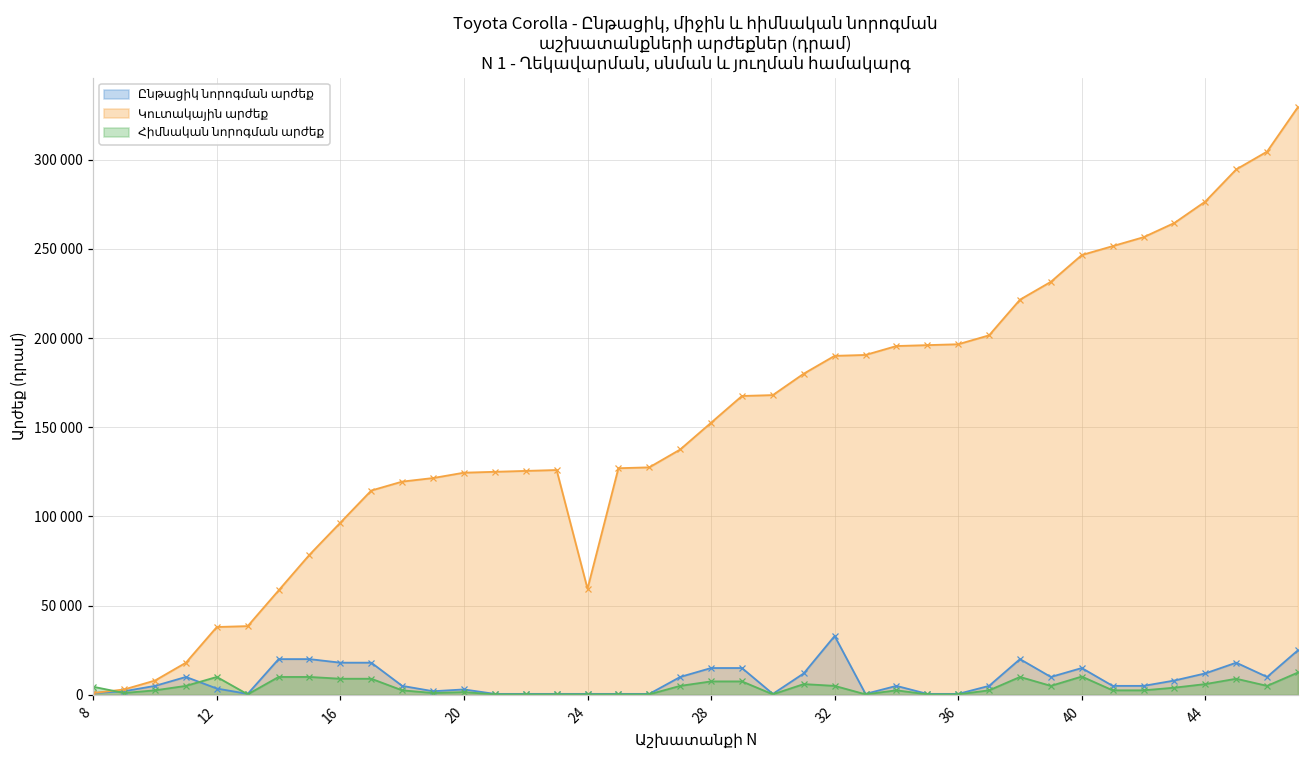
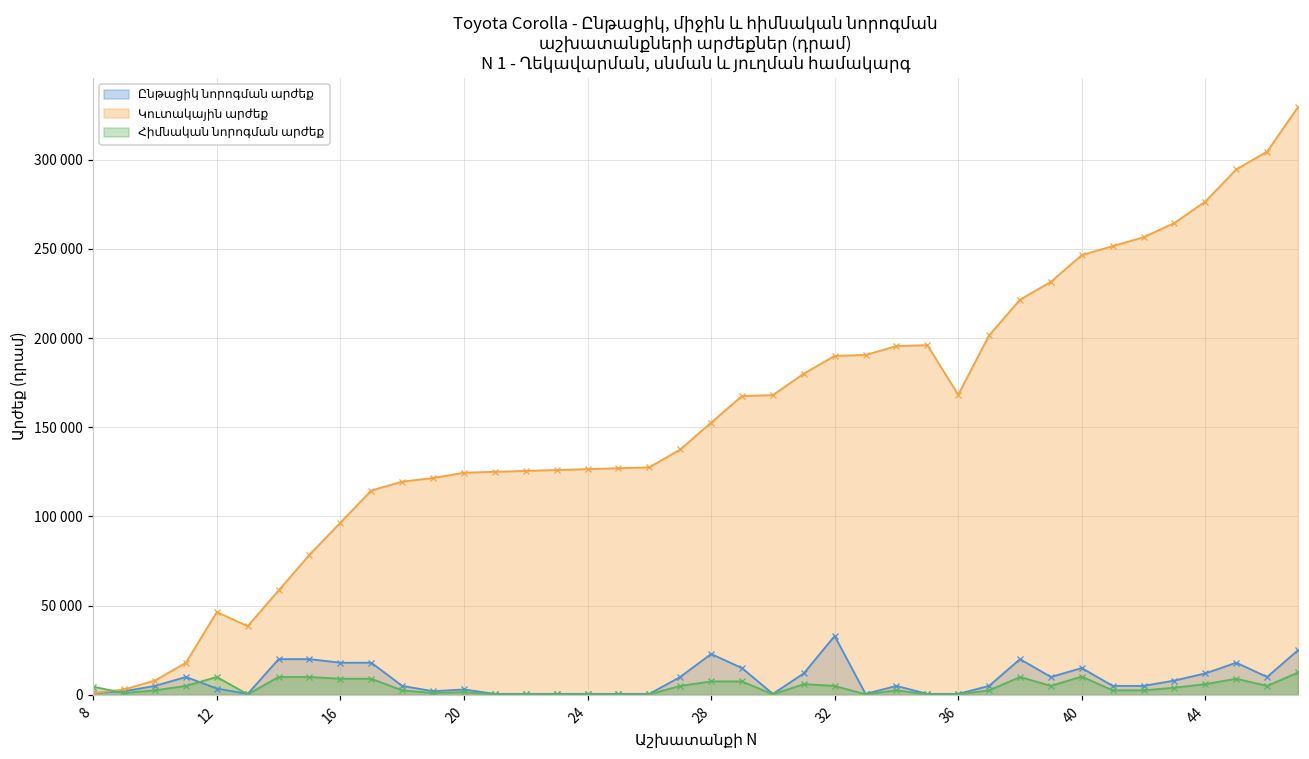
  {
    "Ընթացիկ նորոգման արժեք": {
      "12": 4000,
      "16": 18000,
-     "28": 15000,
+     "28": 23000,
      "32": 33000,
      "40": 15000,
      "44": 12000
    },
    "Կուտակային արժեք": {
-     "12": 38000,
+     "12": 46000,
      "16": 97000,
      "20": 125000,
-     "24": 59000,
+     "24": 127000,
      "28": 153000,
      "32": 190000,
-     "36": 197000,
+     "36": 168000,
      "40": 247000,
      "44": 277000
    },
    "Հիմնական նորոգման արժեք": {
      "8": 4000,
      "12": 10000,
      "16": 9000,
      "28": 8000,
      "32": 5000,
      "40": 10000,
      "44": 6000
    }
  }
